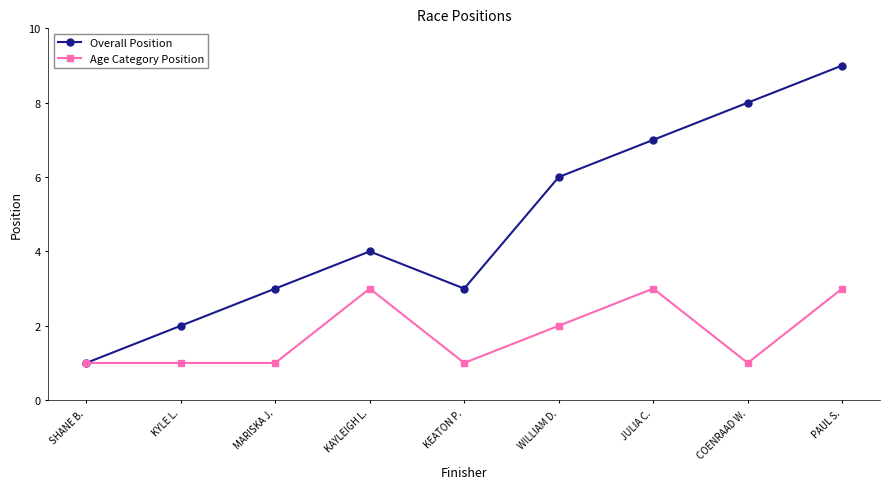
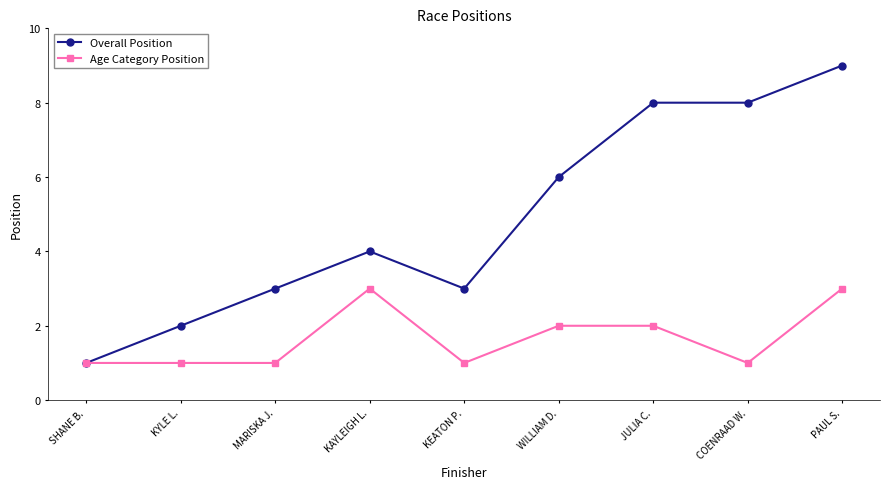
  {
    "Overall Position": {
      "KYLE L.": 2,
      "MARISKA J.": 3,
      "KAYLEIGH L.": 4,
      "KEATON P.": 3,
      "WILLIAM D.": 6,
-     "JULIA C.": 7,
+     "JULIA C.": 8,
      "COENRAAD W.": 8,
      "PAUL S.": 9
    },
    "Age Category Position": {
      "KYLE L.": 1,
      "MARISKA J.": 1,
      "KAYLEIGH L.": 3,
      "KEATON P.": 1,
      "WILLIAM D.": 2,
-     "JULIA C.": 3,
+     "JULIA C.": 2,
      "COENRAAD W.": 1,
      "PAUL S.": 3
    }
  }
